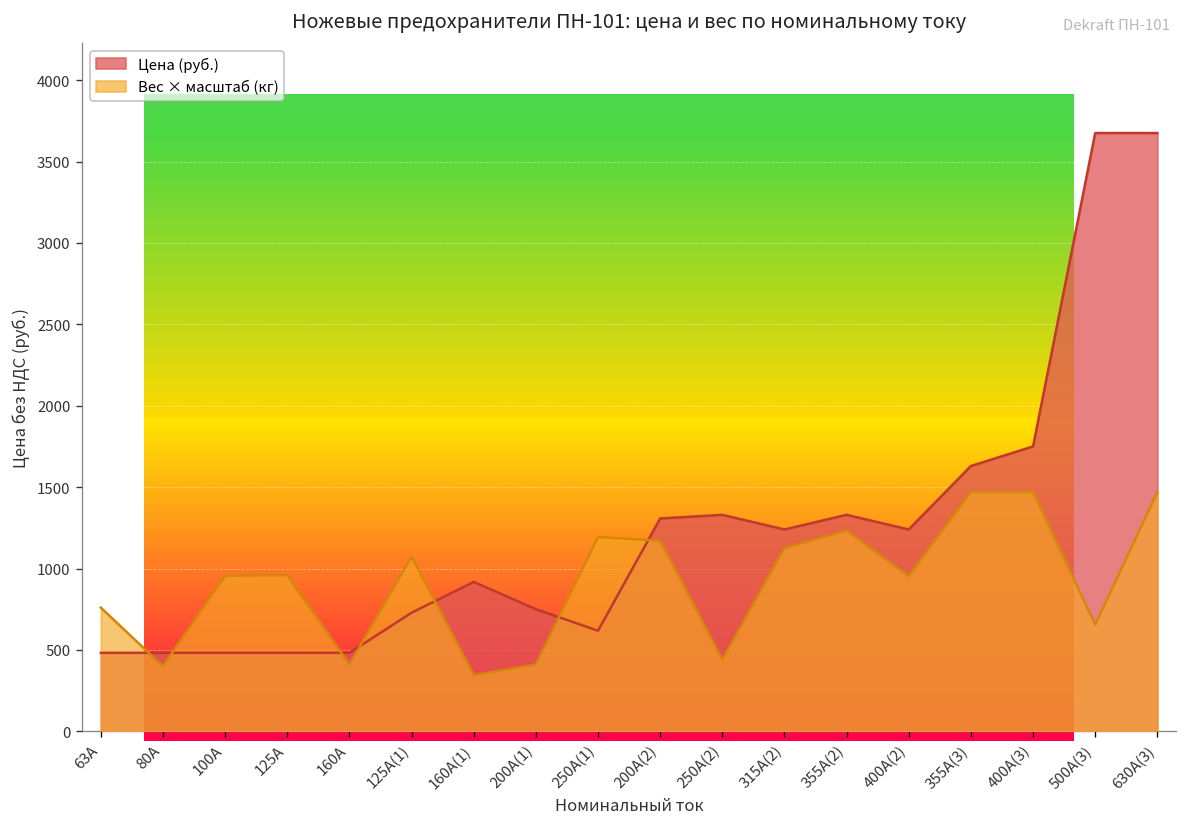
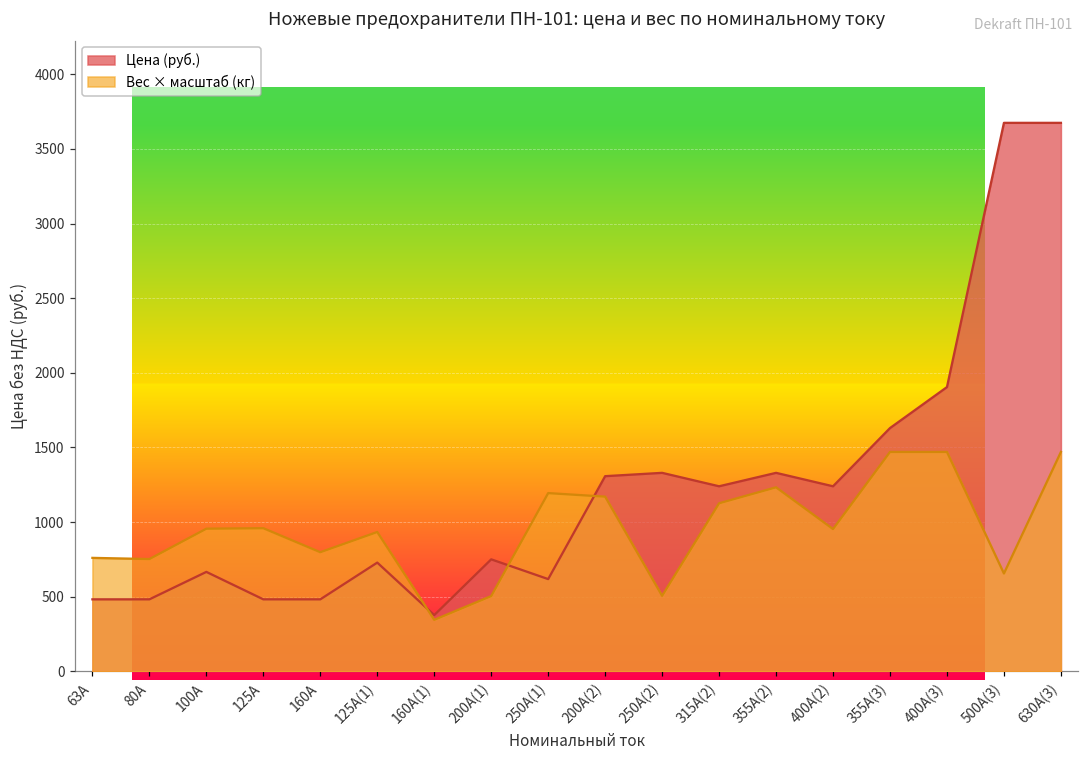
  {
    "Цена (руб.)": {
      "63А": 480,
      "80А": 480,
-     "100А": 480,
+     "100А": 670,
      "125А": 480,
      "160А": 480,
      "125А(1)": 730,
-     "160А(1)": 920,
+     "160А(1)": 380,
      "200А(1)": 750,
      "250А(1)": 620,
      "200А(2)": 1310,
      "250А(2)": 1330,
      "315А(2)": 1240,
      "355А(2)": 1330,
      "400А(2)": 1240,
      "355А(3)": 1630,
-     "400А(3)": 1750,
+     "400А(3)": 1900,
      "500А(3)": 3680,
      "630А(3)": 3680
    },
    "Вес × масштаб (кг)": {
      "63А": 760,
-     "80А": 400,
+     "80А": 750,
      "100А": 960,
      "125А": 960,
-     "160А": 410,
-     "125А(1)": 1070,
+     "160А": 800,
+     "125А(1)": 930,
      "160А(1)": 350,
-     "200А(1)": 410,
+     "200А(1)": 500,
      "250А(1)": 1190,
      "200А(2)": 1170,
-     "250А(2)": 440,
+     "250А(2)": 510,
      "315А(2)": 1130,
      "355А(2)": 1230,
      "400А(2)": 950,
      "355А(3)": 1470,
      "400А(3)": 1470,
      "500А(3)": 660,
      "630А(3)": 1470
    }
  }
